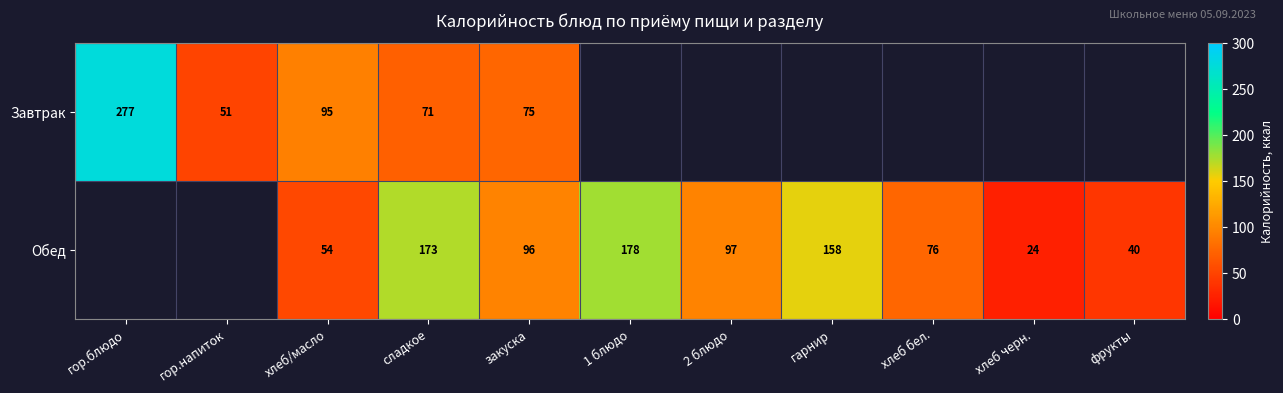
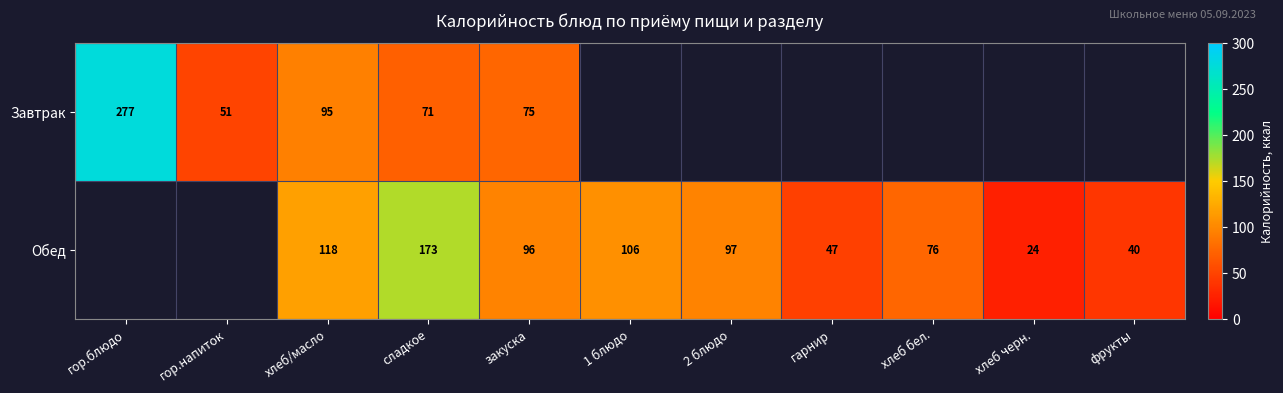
  {
    "Завтрак": {
      "гор.блюдо": 277,
      "гор.напиток": 51,
      "хлеб/масло": 95,
      "сладкое": 71,
      "закуска": 75
    },
    "Обед": {
-     "хлеб/масло": 54,
+     "хлеб/масло": 118,
      "сладкое": 173,
      "закуска": 96,
-     "1 блюдо": 178,
+     "1 блюдо": 106,
      "2 блюдо": 97,
-     "гарнир": 158,
+     "гарнир": 47,
      "хлеб бел.": 76,
      "хлеб черн.": 24,
      "фрукты": 40
    }
  }
